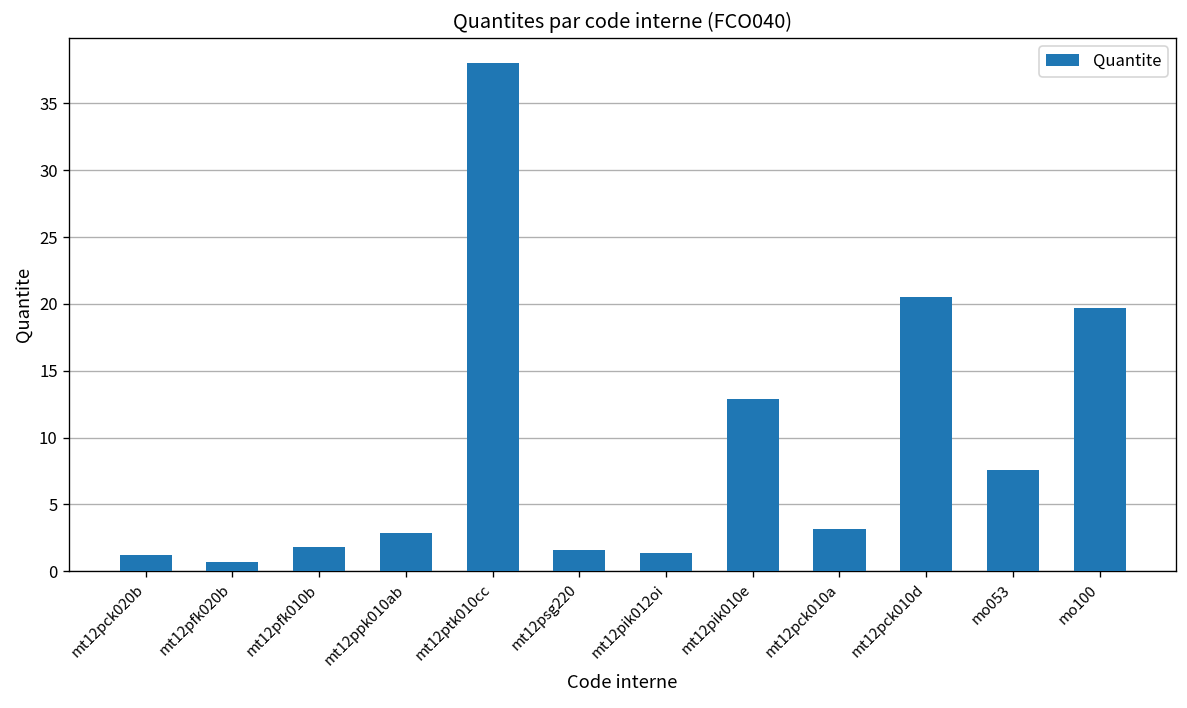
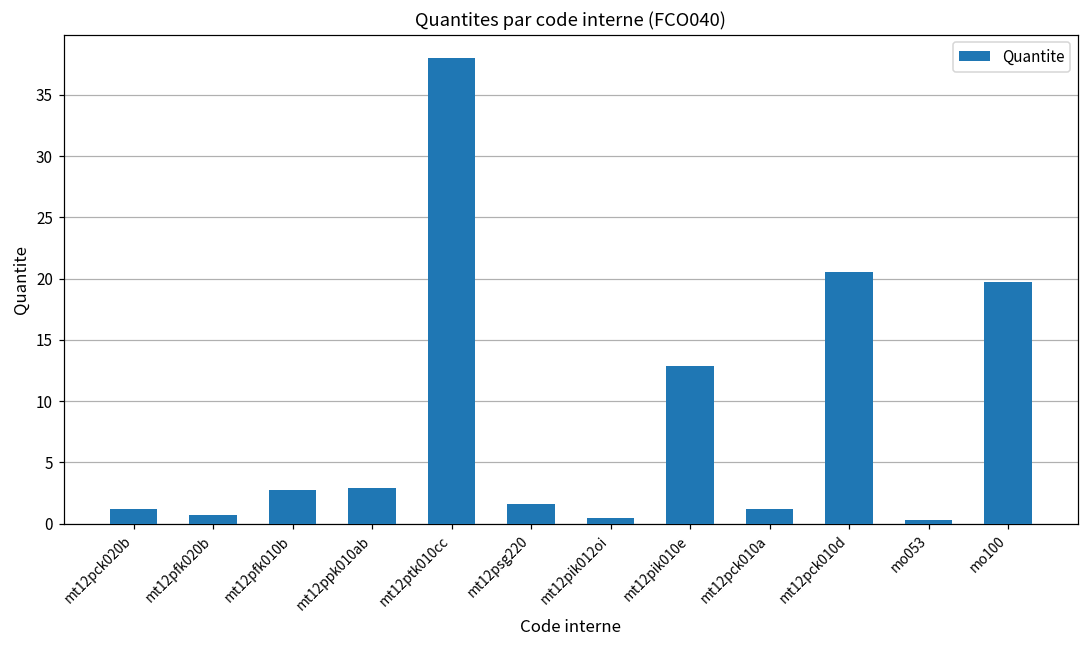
  {
    "mt12pck020b": 1.2,
    "mt12pfk020b": 0.7,
-   "mt12pfk010b": 1.8,
+   "mt12pfk010b": 2.8,
    "mt12ppk010ab": 2.9,
    "mt12ptk010cc": 38.0,
    "mt12psg220": 1.6,
-   "mt12pik012oi": 1.4,
+   "mt12pik012oi": 0.5,
    "mt12pik010e": 12.9,
-   "mt12pck010a": 3.2,
+   "mt12pck010a": 1.2,
    "mt12pck010d": 20.5,
-   "mo053": 7.6,
+   "mo053": 0.3,
    "mo100": 19.7
  }
